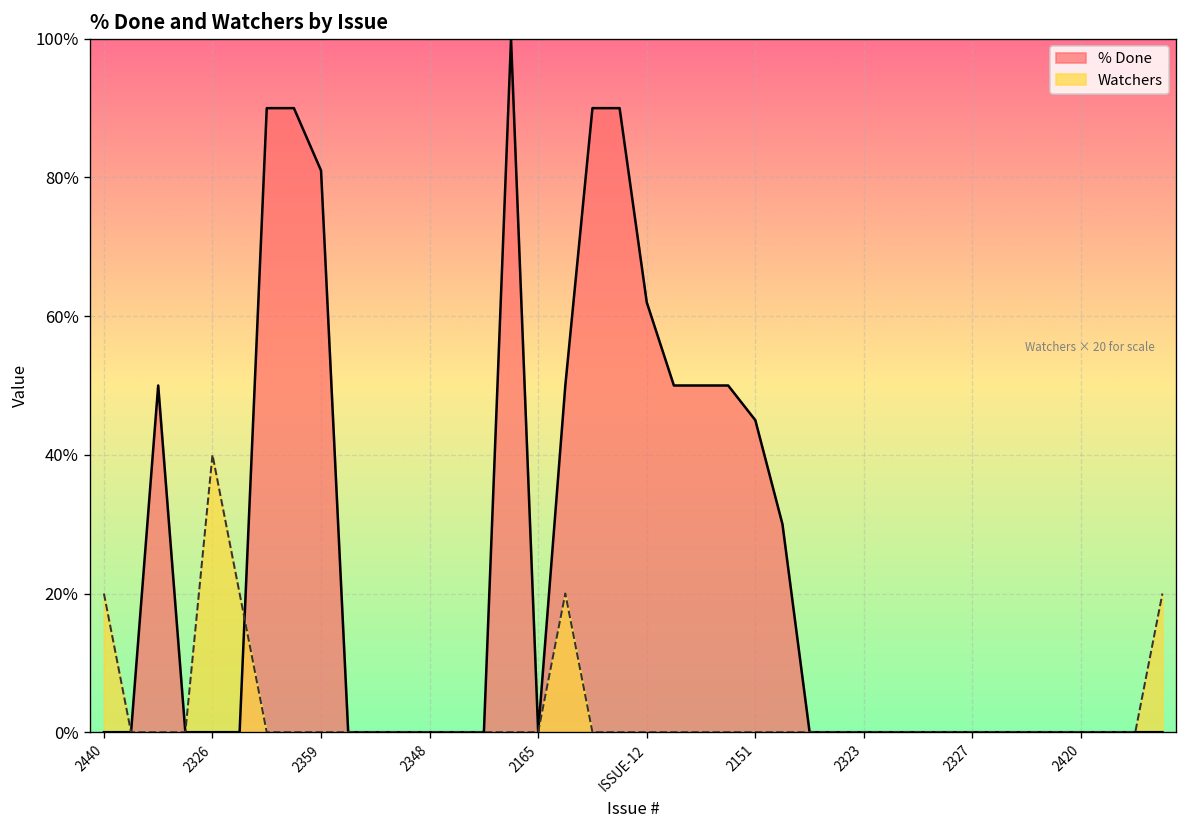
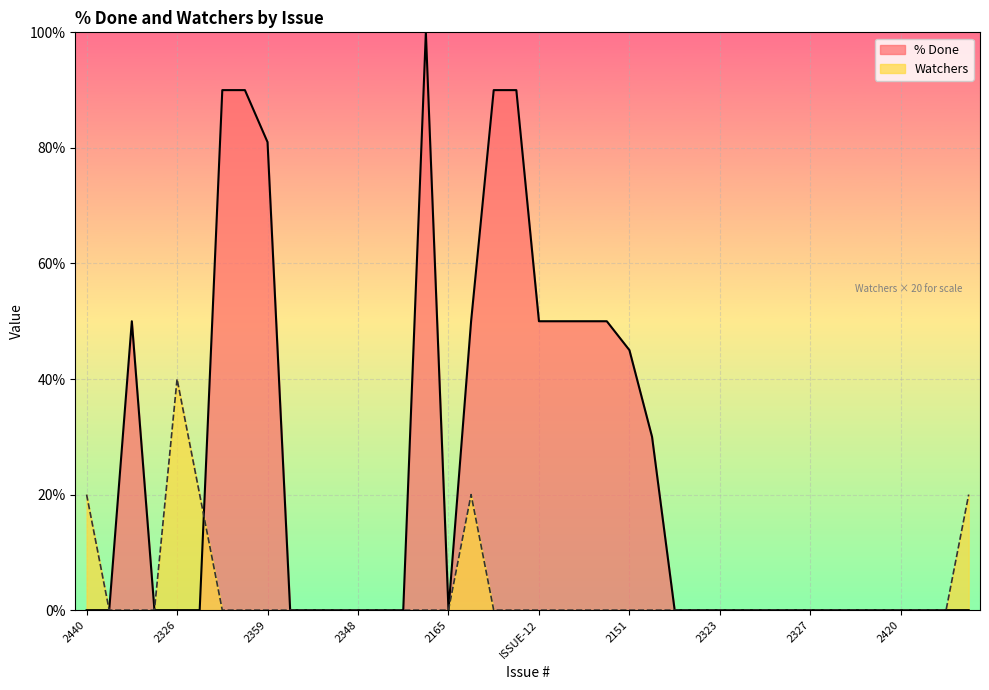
  {
    "% Done": {
      "2440": "0%",
      "2326": "0%",
      "2359": "81%",
-     "ISSUE-12": "62%",
+     "ISSUE-12": "50%",
      "2151": "45%"
    },
    "Watchers": {
      "2440": "20%",
      "2326": "40%",
      "2359": "0%",
      "ISSUE-12": "0%",
      "2151": "0%"
    }
  }
